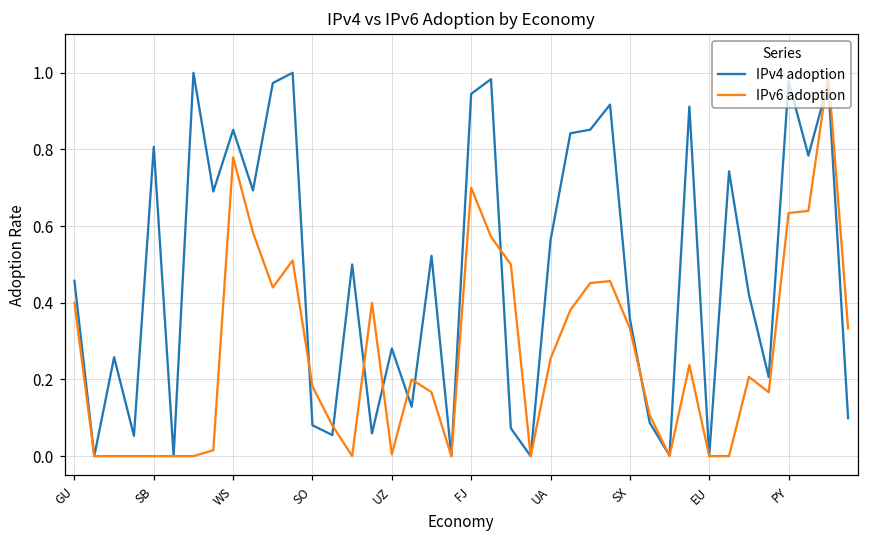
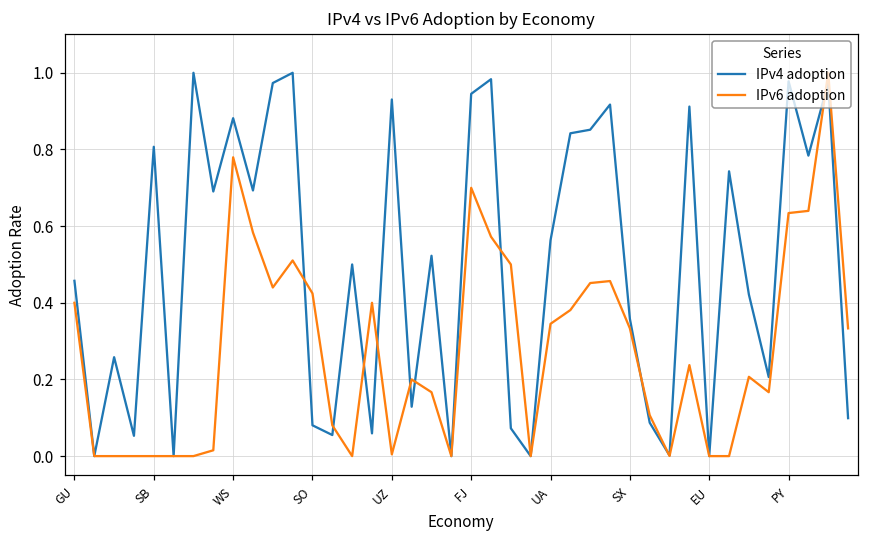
  {
    "IPv4 adoption": {
      "GU": 0.46,
      "SB": 0.81,
-     "WS": 0.85,
+     "WS": 0.88,
      "SO": 0.08,
-     "UZ": 0.28,
+     "UZ": 0.93,
      "FJ": 0.95,
      "UA": 0.56,
      "SX": 0.36
    },
    "IPv6 adoption": {
      "GU": 0.40,
      "SB": 0.00,
      "WS": 0.78,
-     "SO": 0.18,
+     "SO": 0.42,
      "UZ": 0.00,
      "FJ": 0.70,
-     "UA": 0.25,
+     "UA": 0.35,
      "SX": 0.33,
      "PY": 0.63
    }
  }
